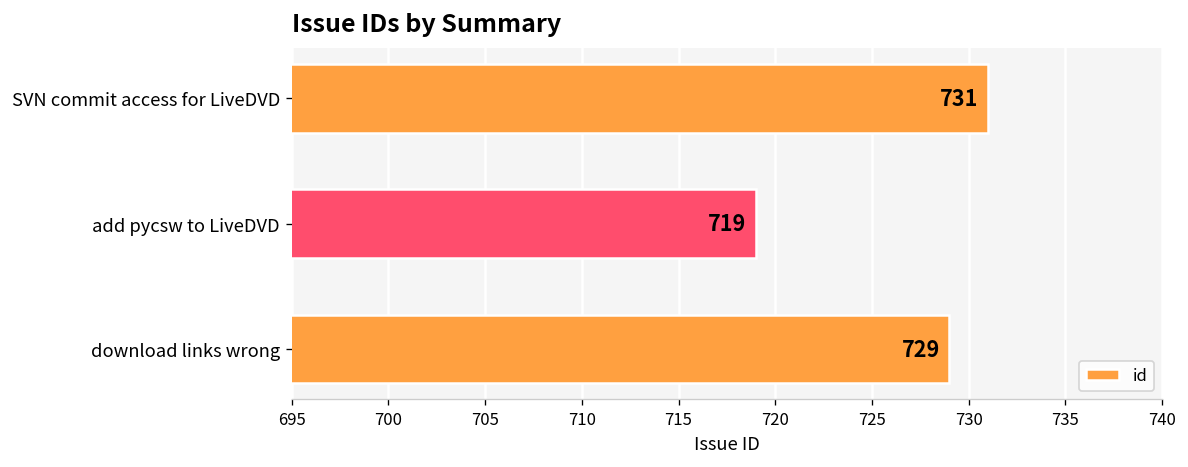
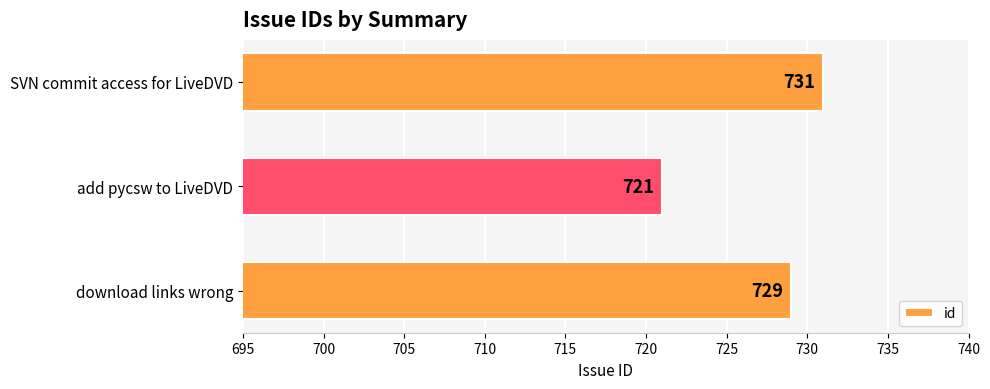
  {
    "SVN commit access for LiveDVD": 731,
-   "add pycsw to LiveDVD": 719,
+   "add pycsw to LiveDVD": 721,
    "download links wrong": 729
  }
